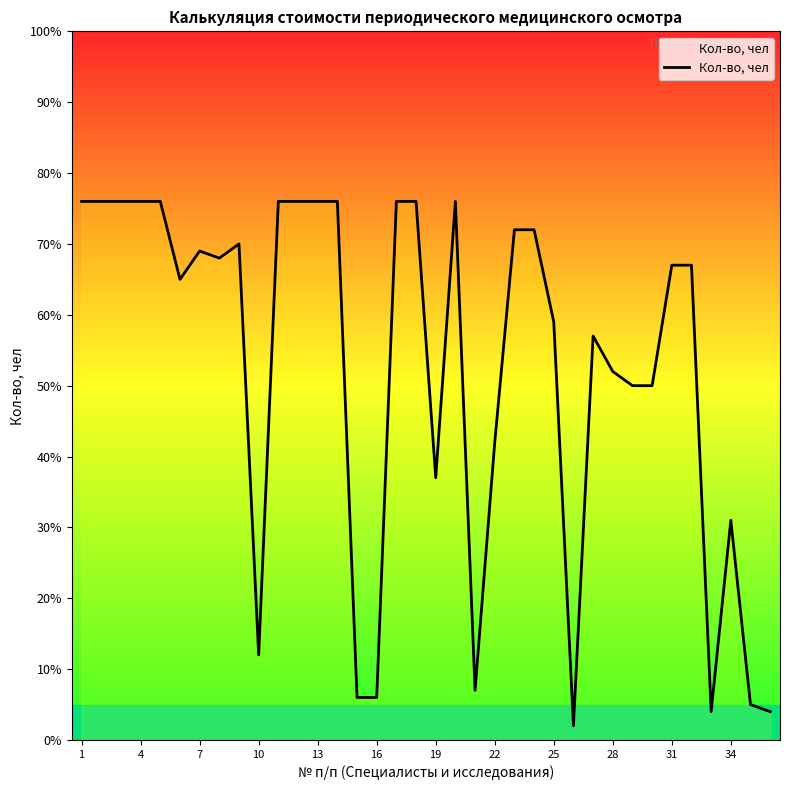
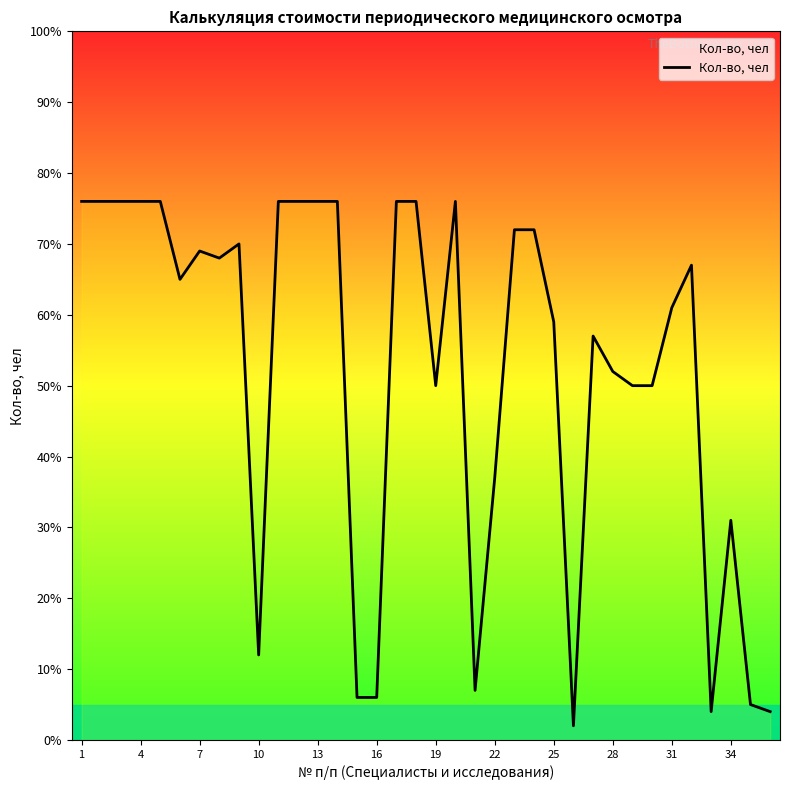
  {
    "1": "76%",
    "4": "76%",
    "7": "69%",
    "10": "12%",
    "13": "76%",
    "16": "6%",
-   "19": "37%",
-   "22": "42%",
+   "19": "50%",
+   "22": "37%",
    "25": "59%",
    "28": "52%",
-   "31": "67%",
+   "31": "61%",
    "34": "31%"
  }
